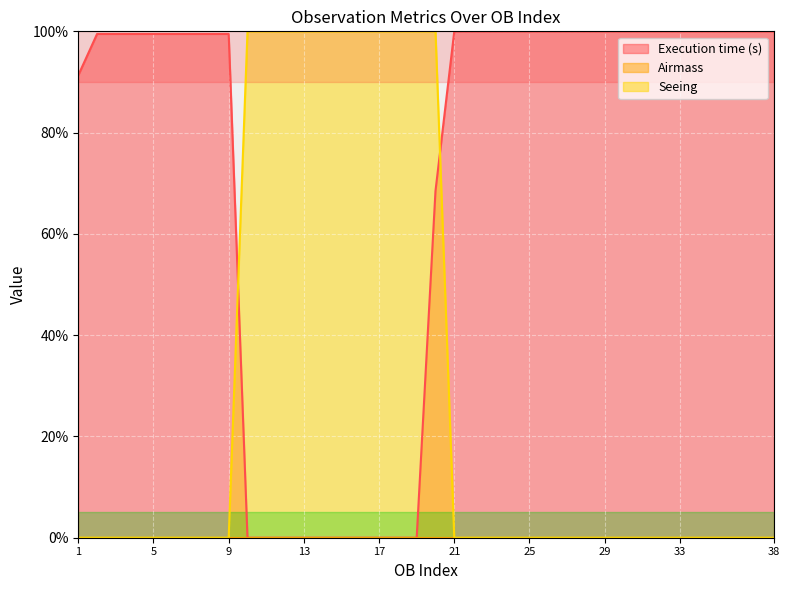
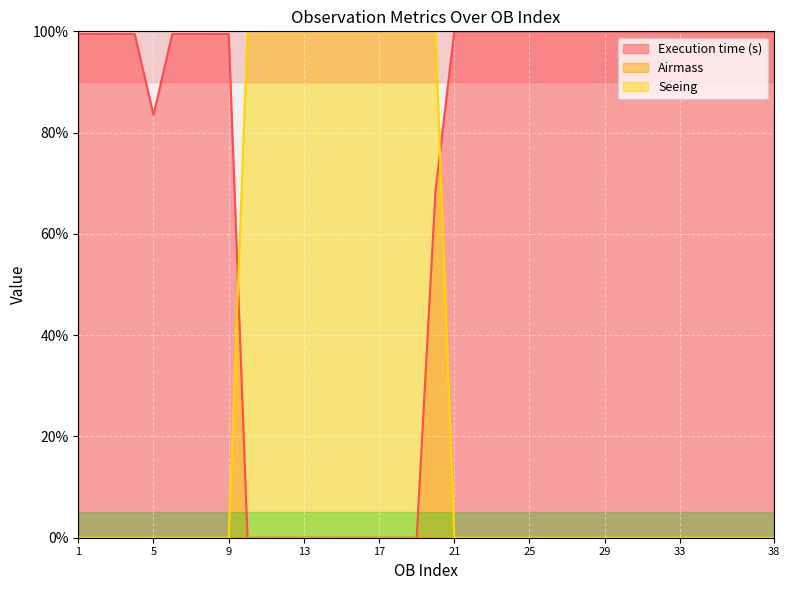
  {
    "Execution time (s)": {
-     "1": "91%",
-     "5": "99%",
+     "1": "99%",
+     "5": "84%",
      "9": "99%",
      "21": "100%",
      "25": "100%",
      "29": "100%",
      "33": "100%",
      "38": "100%"
    }
  }
